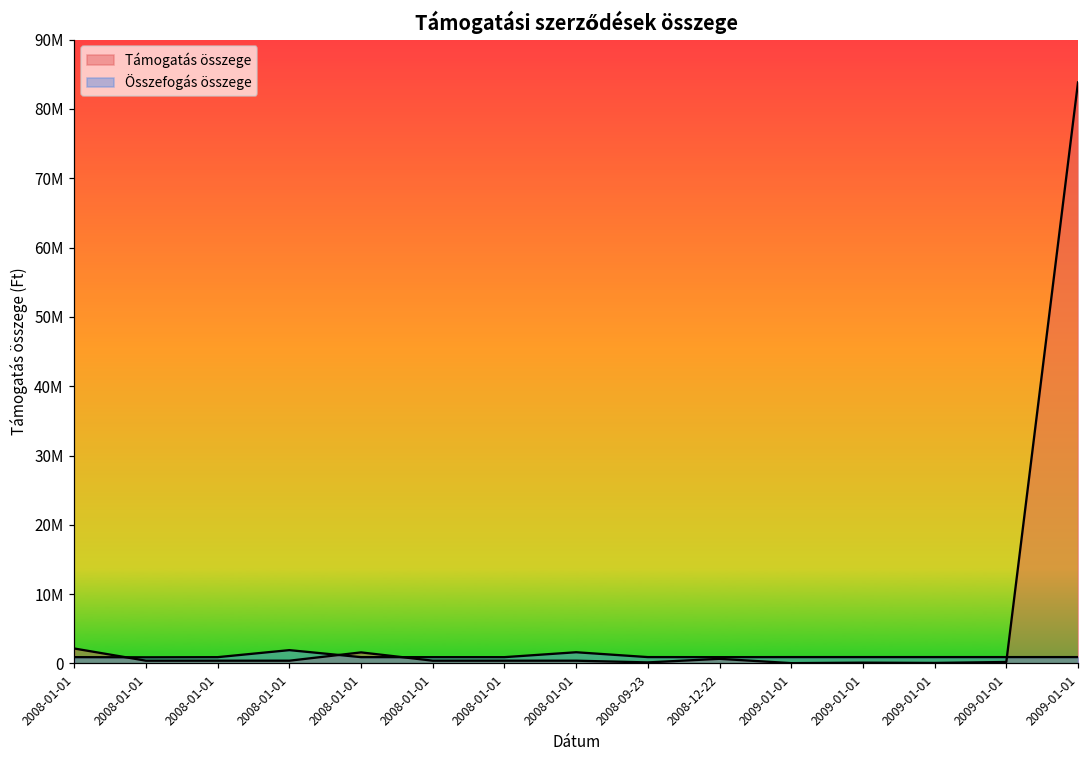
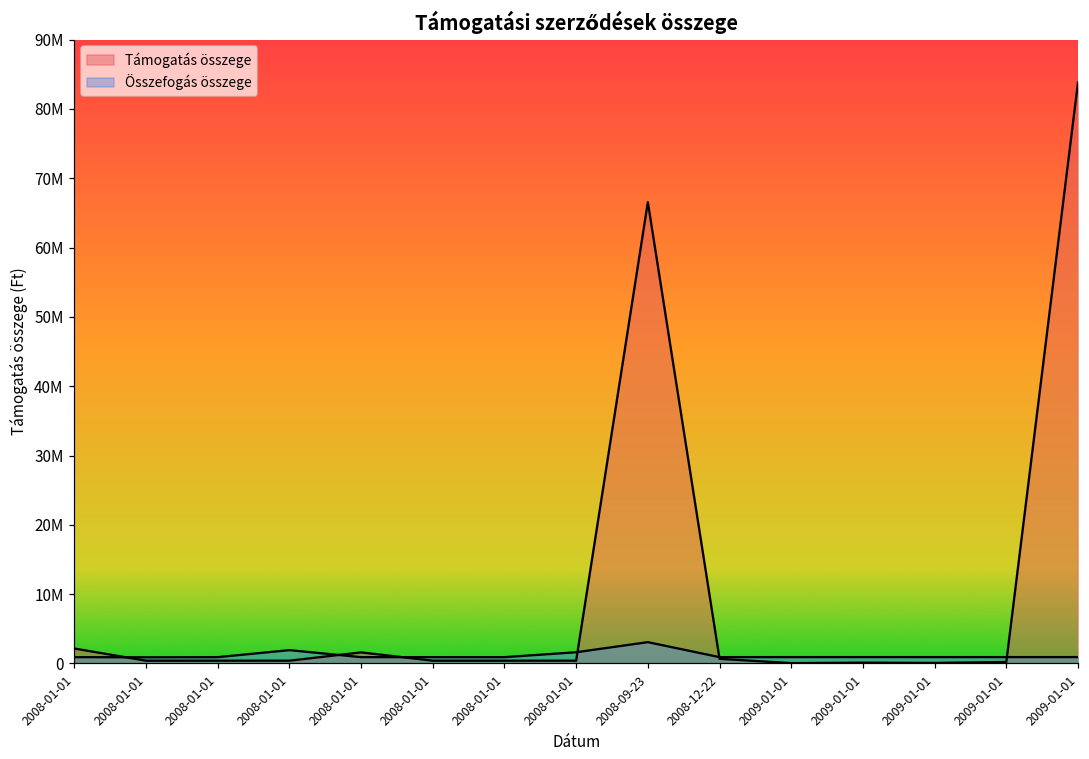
  {
    "Támogatás összege": {
-     "2008-09-23": 0
+     "2008-09-23": 67000000
    },
    "Összefogás összege": {
-     "2008-09-23": 1000000
+     "2008-09-23": 3000000
    }
  }
